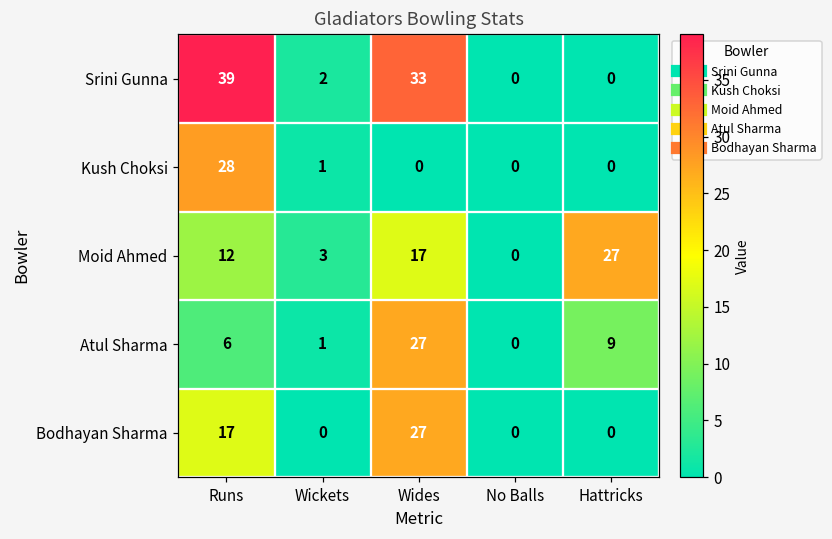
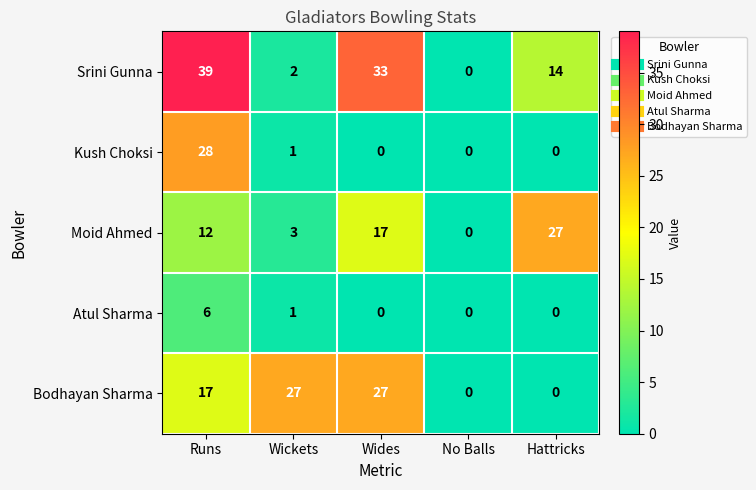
  {
    "Srini Gunna": {
      "Runs": 39,
      "Wickets": 2,
      "Wides": 33,
      "No Balls": 0,
-     "Hattricks": 0
+     "Hattricks": 14
    },
    "Kush Choksi": {
      "Runs": 28,
      "Wickets": 1,
      "Wides": 0,
      "No Balls": 0,
      "Hattricks": 0
    },
    "Moid Ahmed": {
      "Runs": 12,
      "Wickets": 3,
      "Wides": 17,
      "No Balls": 0,
      "Hattricks": 27
    },
    "Atul Sharma": {
      "Runs": 6,
      "Wickets": 1,
-     "Wides": 27,
+     "Wides": 0,
      "No Balls": 0,
-     "Hattricks": 9
+     "Hattricks": 0
    },
    "Bodhayan Sharma": {
      "Runs": 17,
-     "Wickets": 0,
+     "Wickets": 27,
      "Wides": 27,
      "No Balls": 0,
      "Hattricks": 0
    }
  }
